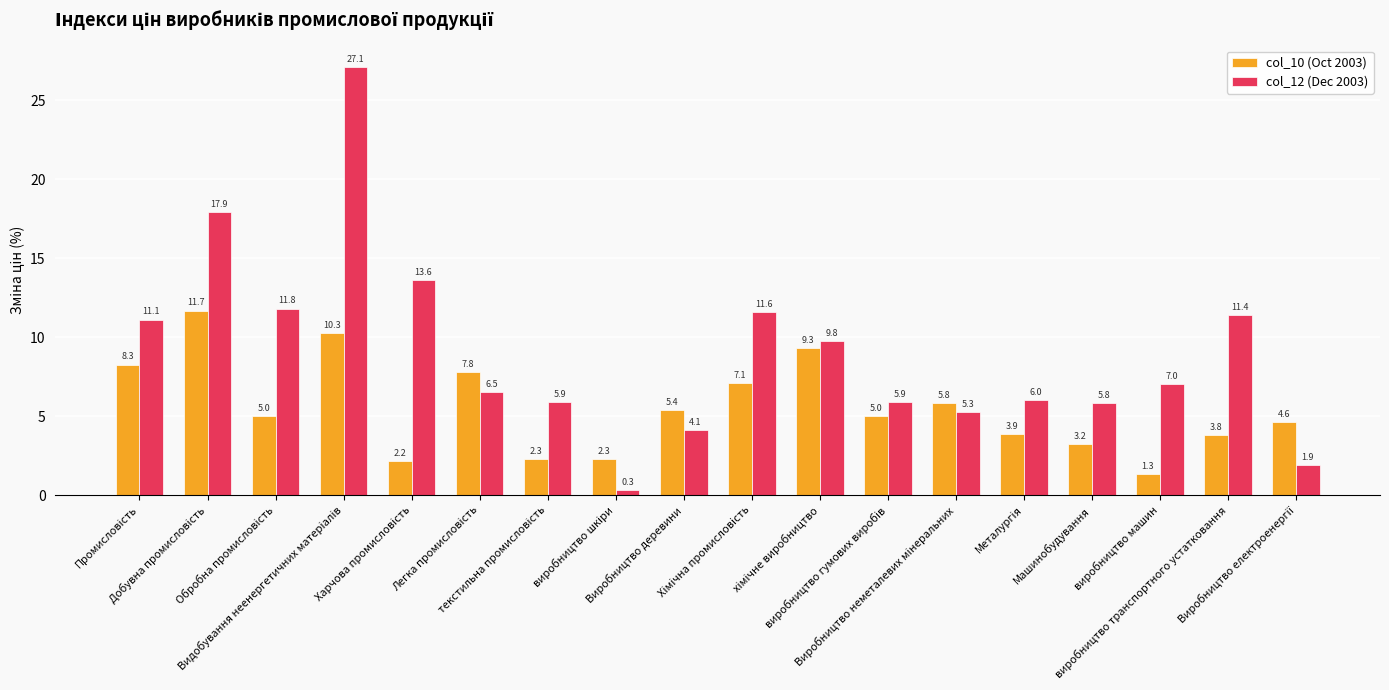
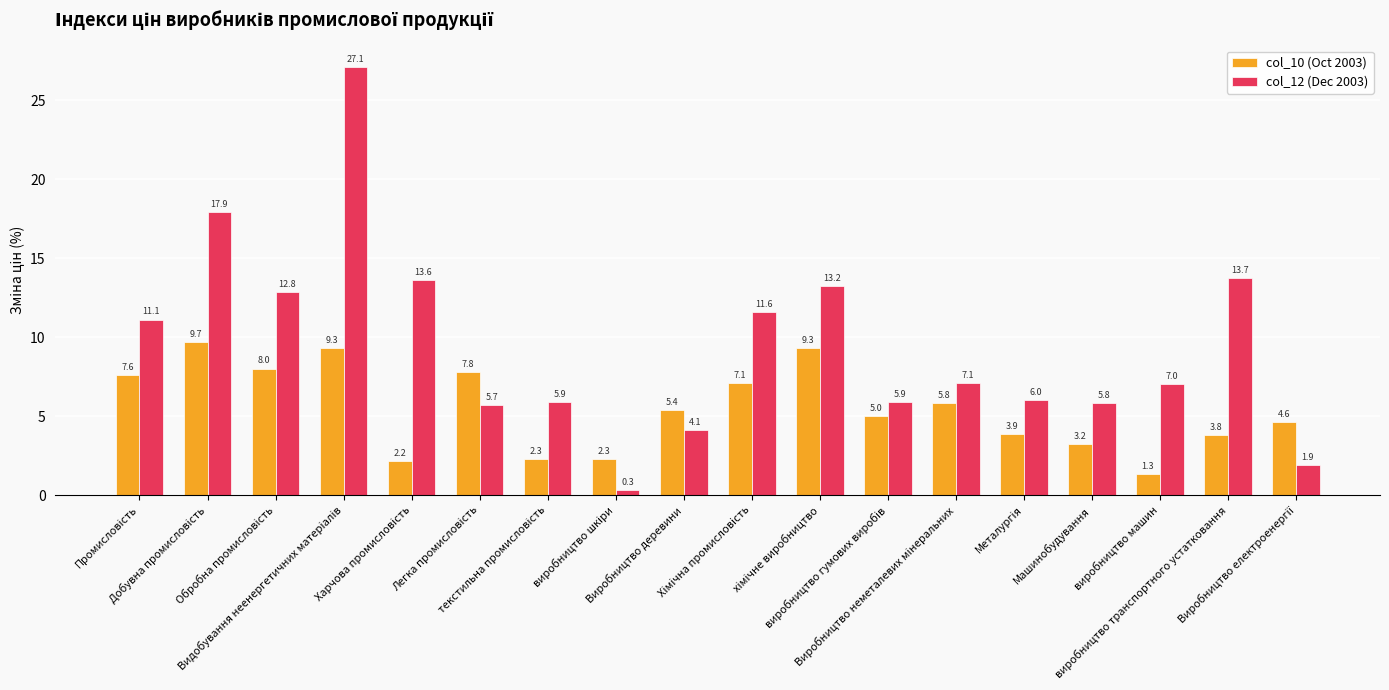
  {
    "col_10 (Oct 2003)": {
-     "Промисловість": 8.3,
-     "Добувна промисловість": 11.7,
-     "Обробна промисловість": 5.0,
-     "Видобування неенергетичних матеріалів": 10.3,
+     "Промисловість": 7.6,
+     "Добувна промисловість": 9.7,
+     "Обробна промисловість": 8.0,
+     "Видобування неенергетичних матеріалів": 9.3,
      "Харчова промисловість": 2.2,
      "Легка промисловість": 7.8,
      "текстильна промисловість": 2.3,
      "виробництво шкіри": 2.3,
      "Виробництво деревини": 5.4,
      "Хімічна промисловість": 7.1,
      "хімічне виробництво": 9.3,
      "виробництво гумових виробів": 5.0,
      "Виробництво неметалевих мінеральних": 5.8,
      "Металургія": 3.9,
      "Машинобудування": 3.2,
      "виробництво машин": 1.3,
      "виробництво транспортного устатковання": 3.8,
      "Виробництво електроенергії": 4.6
    },
    "col_12 (Dec 2003)": {
      "Промисловість": 11.1,
      "Добувна промисловість": 17.9,
-     "Обробна промисловість": 11.8,
+     "Обробна промисловість": 12.8,
      "Видобування неенергетичних матеріалів": 27.1,
      "Харчова промисловість": 13.6,
-     "Легка промисловість": 6.5,
+     "Легка промисловість": 5.7,
      "текстильна промисловість": 5.9,
      "виробництво шкіри": 0.3,
      "Виробництво деревини": 4.1,
      "Хімічна промисловість": 11.6,
-     "хімічне виробництво": 9.8,
+     "хімічне виробництво": 13.2,
      "виробництво гумових виробів": 5.9,
-     "Виробництво неметалевих мінеральних": 5.3,
+     "Виробництво неметалевих мінеральних": 7.1,
      "Металургія": 6.0,
      "Машинобудування": 5.8,
      "виробництво машин": 7.0,
-     "виробництво транспортного устатковання": 11.4,
+     "виробництво транспортного устатковання": 13.7,
      "Виробництво електроенергії": 1.9
    }
  }
